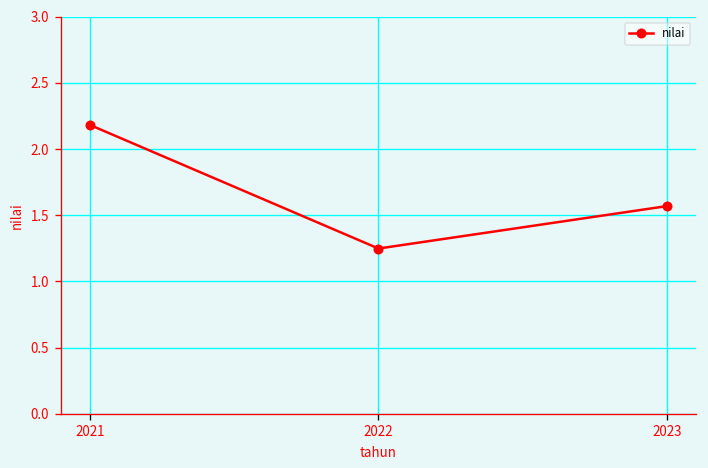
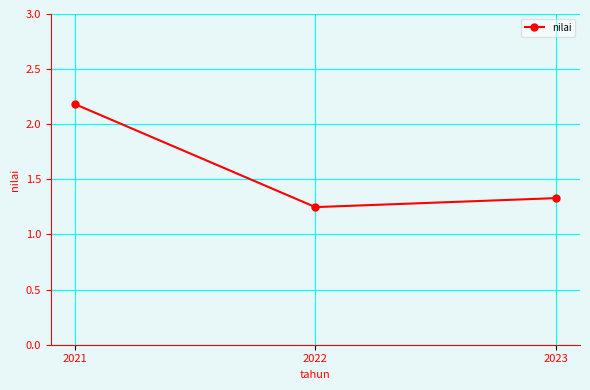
  {
    "2021": 2.18,
    "2022": 1.25,
-   "2023": 1.57
+   "2023": 1.33
  }
